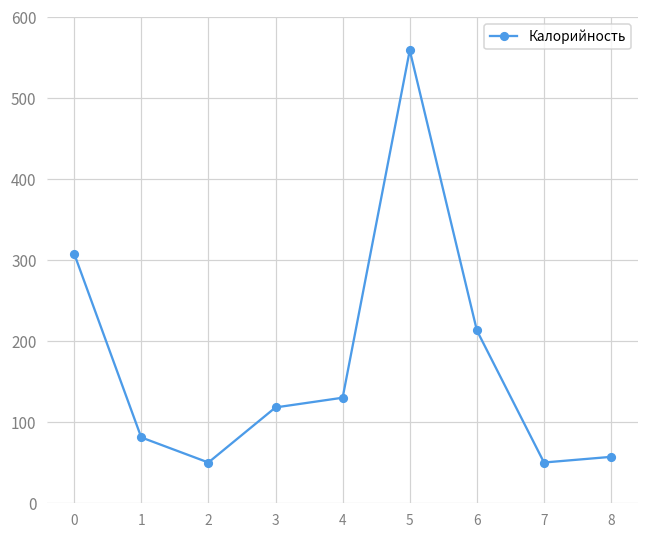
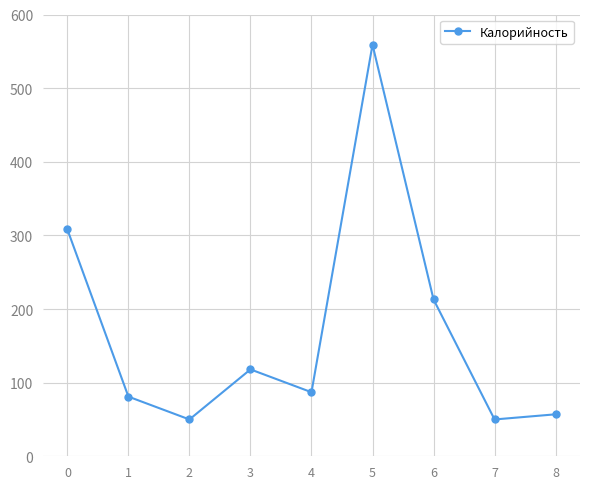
  {
    "0": 310,
    "1": 80,
    "2": 50,
    "3": 120,
-   "4": 130,
+   "4": 90,
    "5": 560,
    "6": 210,
    "7": 50,
    "8": 60
  }
